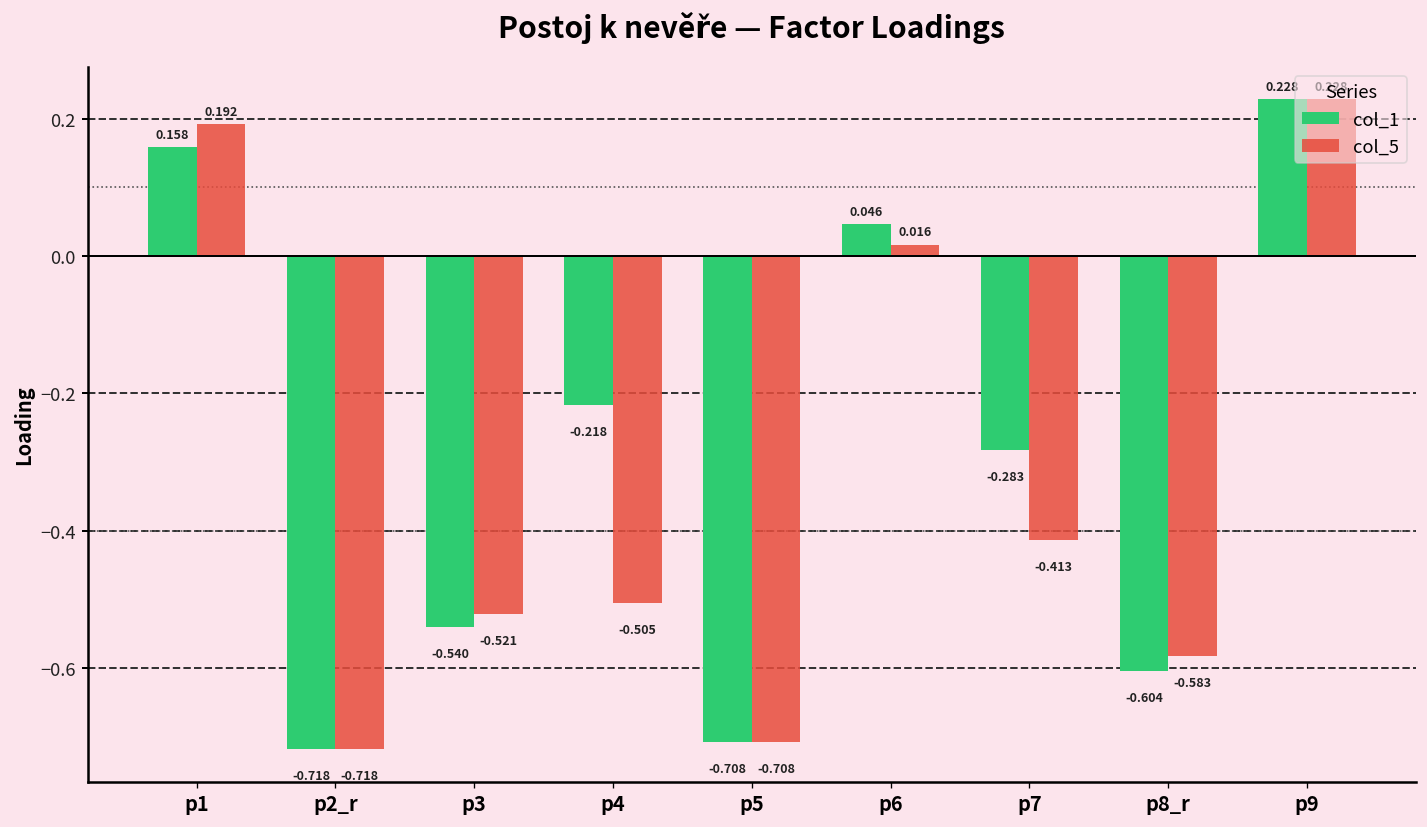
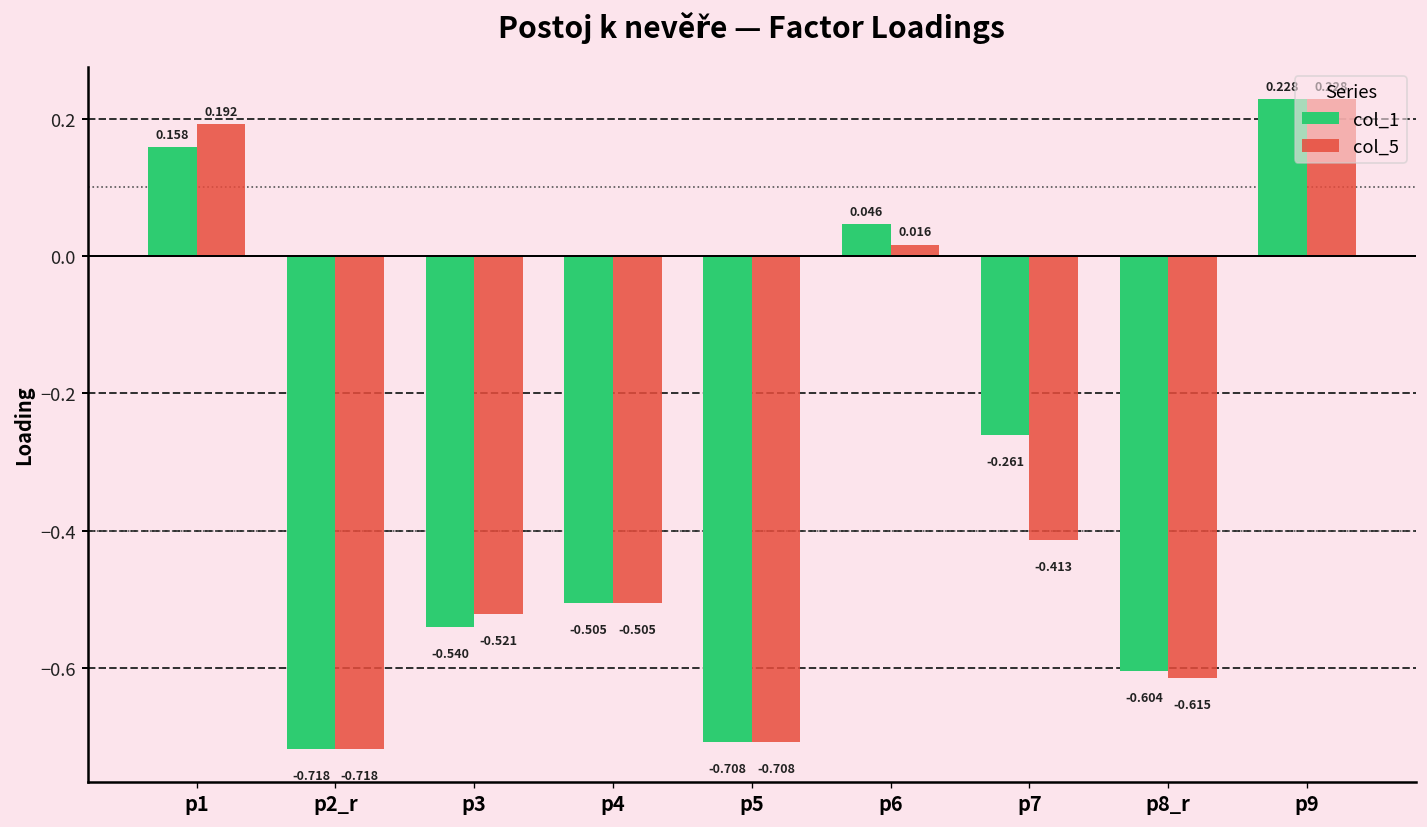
  {
    "col_1": {
      "p1": 0.158,
      "p2_r": -0.718,
      "p3": -0.540,
-     "p4": -0.218,
+     "p4": -0.505,
      "p5": -0.708,
      "p6": 0.046,
-     "p7": -0.283,
+     "p7": -0.261,
      "p8_r": -0.604
    },
    "col_5": {
      "p1": 0.192,
      "p2_r": -0.718,
      "p3": -0.521,
      "p4": -0.505,
      "p5": -0.708,
      "p6": 0.016,
      "p7": -0.413,
-     "p8_r": -0.583
+     "p8_r": -0.615
    }
  }
